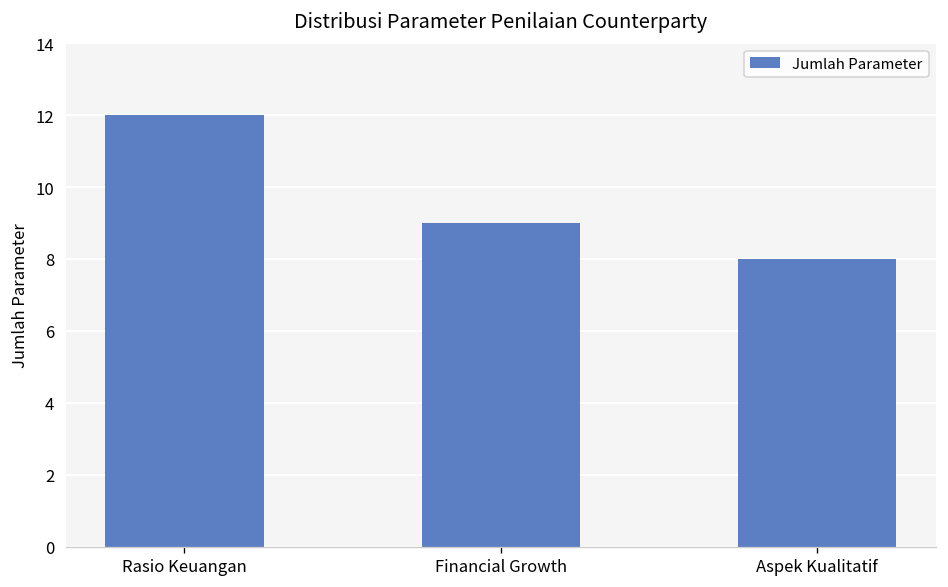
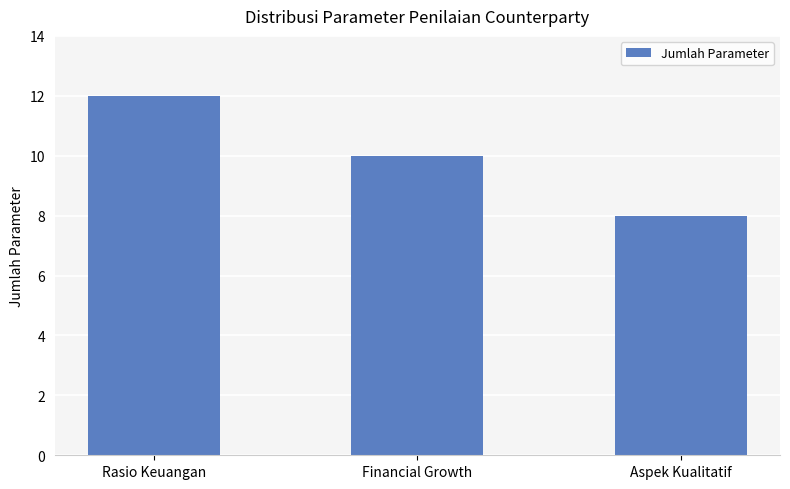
  {
    "Rasio Keuangan": 12,
-   "Financial Growth": 9,
+   "Financial Growth": 10,
    "Aspek Kualitatif": 8
  }
